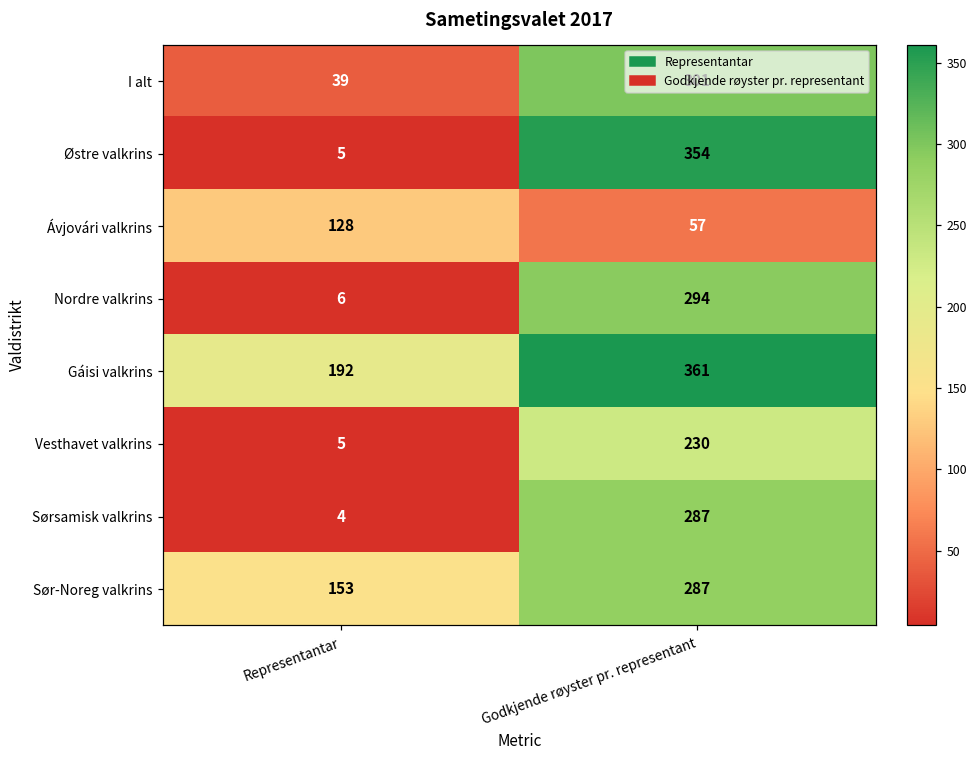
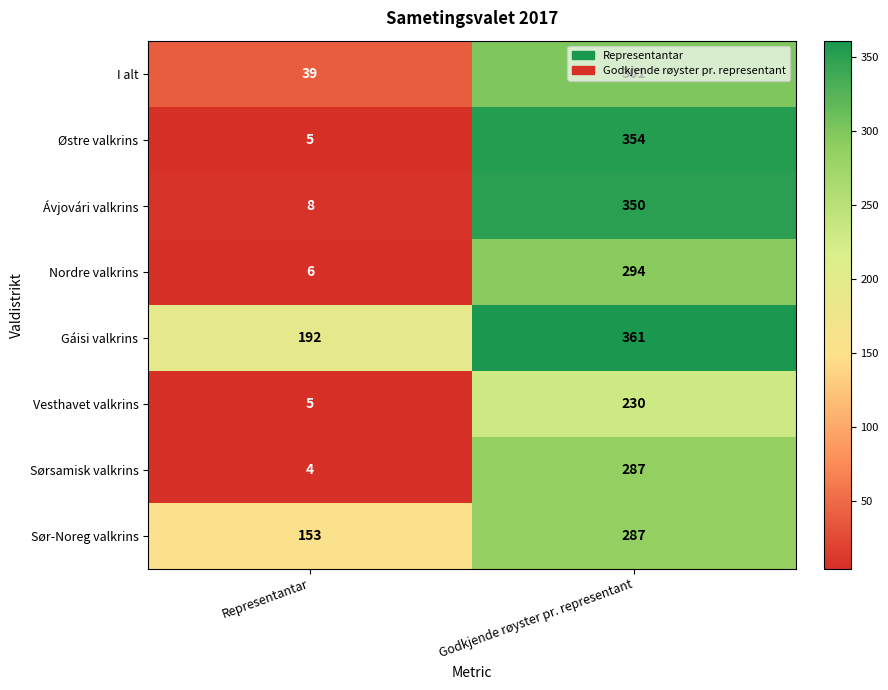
  {
    "I alt": {
      "Representantar": 39
    },
    "Østre valkrins": {
      "Representantar": 5,
      "Godkjende røyster pr. representant": 354
    },
    "Ávjovári valkrins": {
-     "Representantar": 128,
-     "Godkjende røyster pr. representant": 57
+     "Representantar": 8,
+     "Godkjende røyster pr. representant": 350
    },
    "Nordre valkrins": {
      "Representantar": 6,
      "Godkjende røyster pr. representant": 294
    },
    "Gáisi valkrins": {
      "Representantar": 192,
      "Godkjende røyster pr. representant": 361
    },
    "Vesthavet valkrins": {
      "Representantar": 5,
      "Godkjende røyster pr. representant": 230
    },
    "Sørsamisk valkrins": {
      "Representantar": 4,
      "Godkjende røyster pr. representant": 287
    },
    "Sør-Noreg valkrins": {
      "Representantar": 153,
      "Godkjende røyster pr. representant": 287
    }
  }
